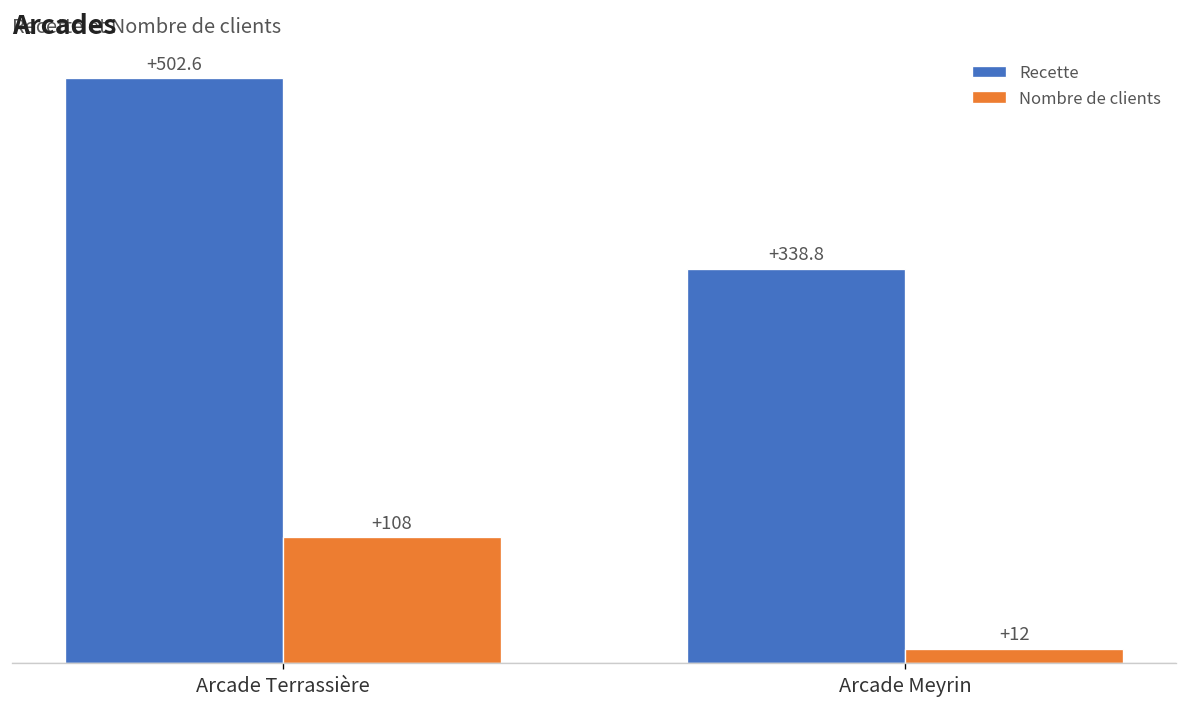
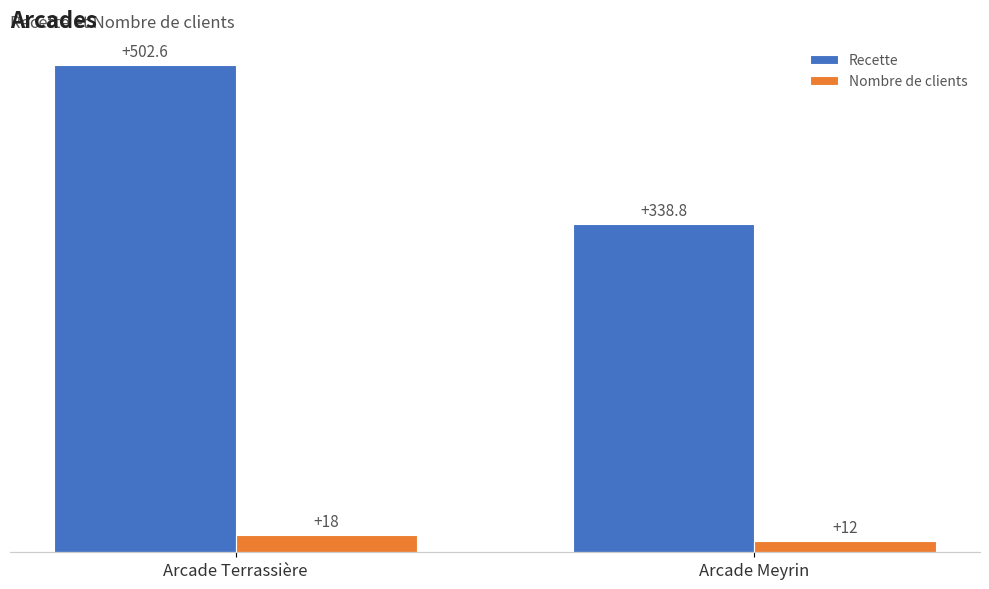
  {
    "Recette": {
      "Arcade Terrassière": "+502.6",
      "Arcade Meyrin": "+338.8"
    },
    "Nombre de clients": {
-     "Arcade Terrassière": "+108",
+     "Arcade Terrassière": "+18",
      "Arcade Meyrin": "+12"
    }
  }
